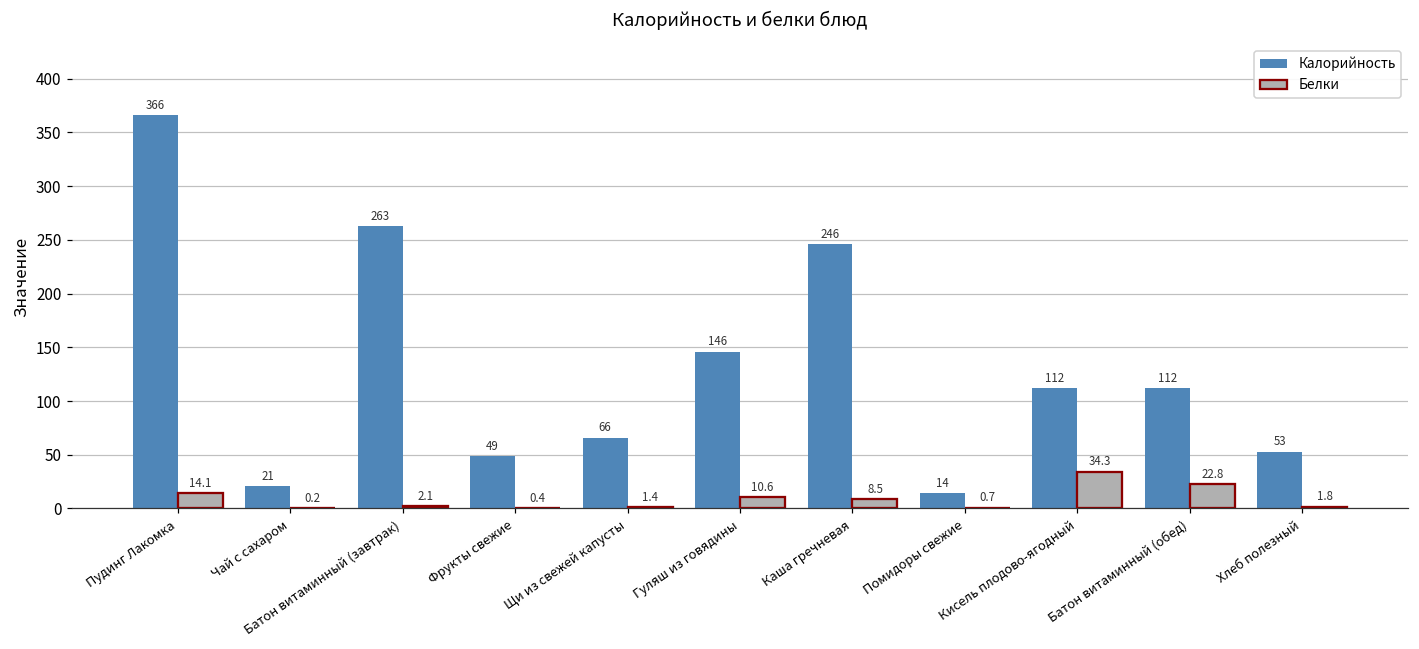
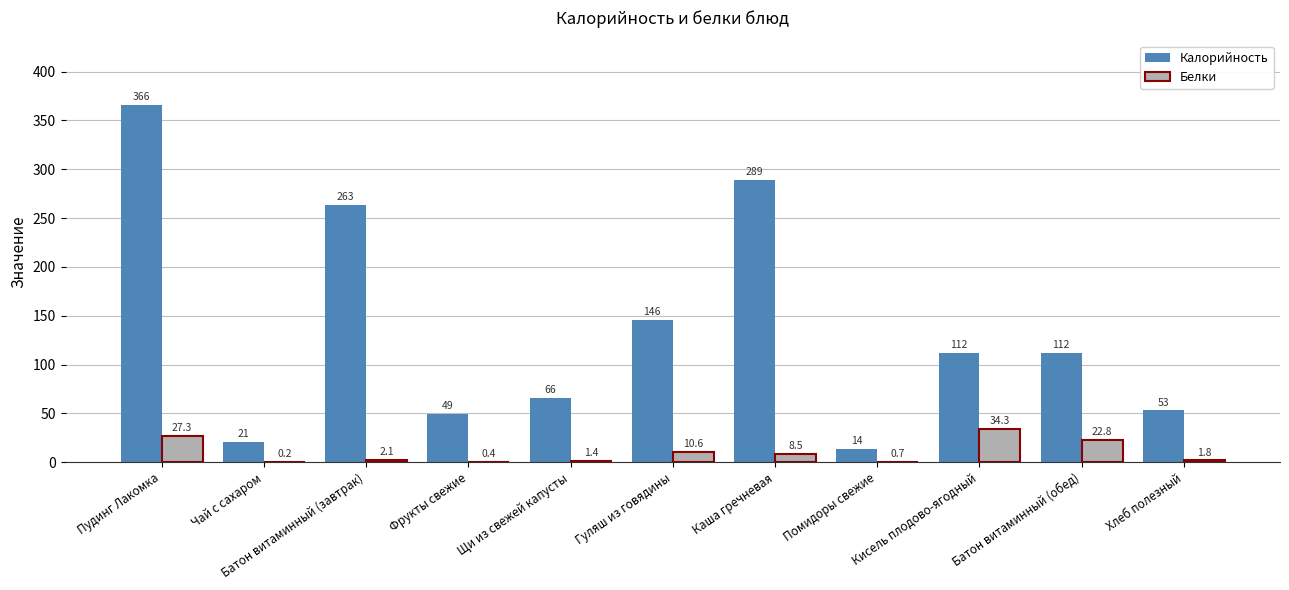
  {
    "Калорийность": {
      "Пудинг Лакомка": 366,
      "Чай с сахаром": 21,
      "Батон витаминный (завтрак)": 263,
      "Фрукты свежие": 49,
      "Щи из свежей капусты": 66,
      "Гуляш из говядины": 146,
-     "Каша гречневая": 246,
+     "Каша гречневая": 289,
      "Помидоры свежие": 14,
      "Кисель плодово-ягодный": 112,
      "Батон витаминный (обед)": 112,
      "Хлеб полезный": 53
    },
    "Белки": {
-     "Пудинг Лакомка": 14.1,
+     "Пудинг Лакомка": 27.3,
      "Чай с сахаром": 0.2,
      "Батон витаминный (завтрак)": 2.1,
      "Фрукты свежие": 0.4,
      "Щи из свежей капусты": 1.4,
      "Гуляш из говядины": 10.6,
      "Каша гречневая": 8.5,
      "Помидоры свежие": 0.7,
      "Кисель плодово-ягодный": 34.3,
      "Батон витаминный (обед)": 22.8,
      "Хлеб полезный": 1.8
    }
  }
